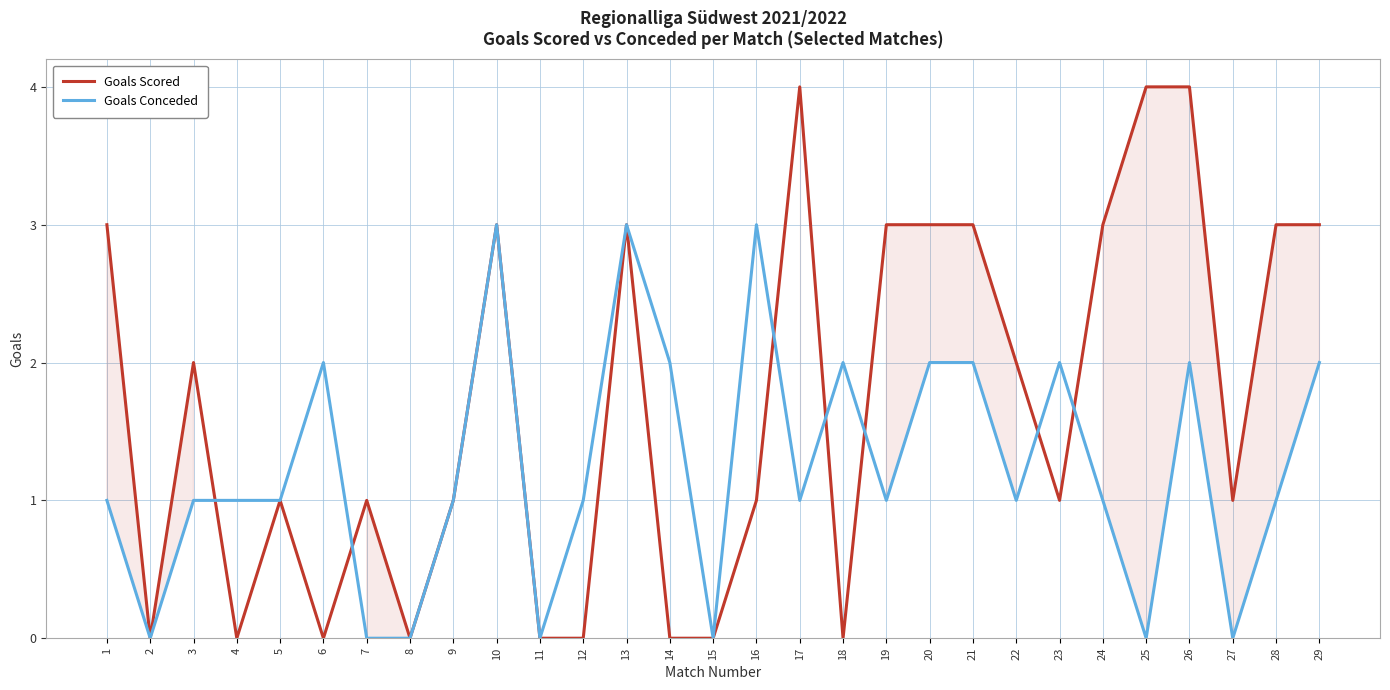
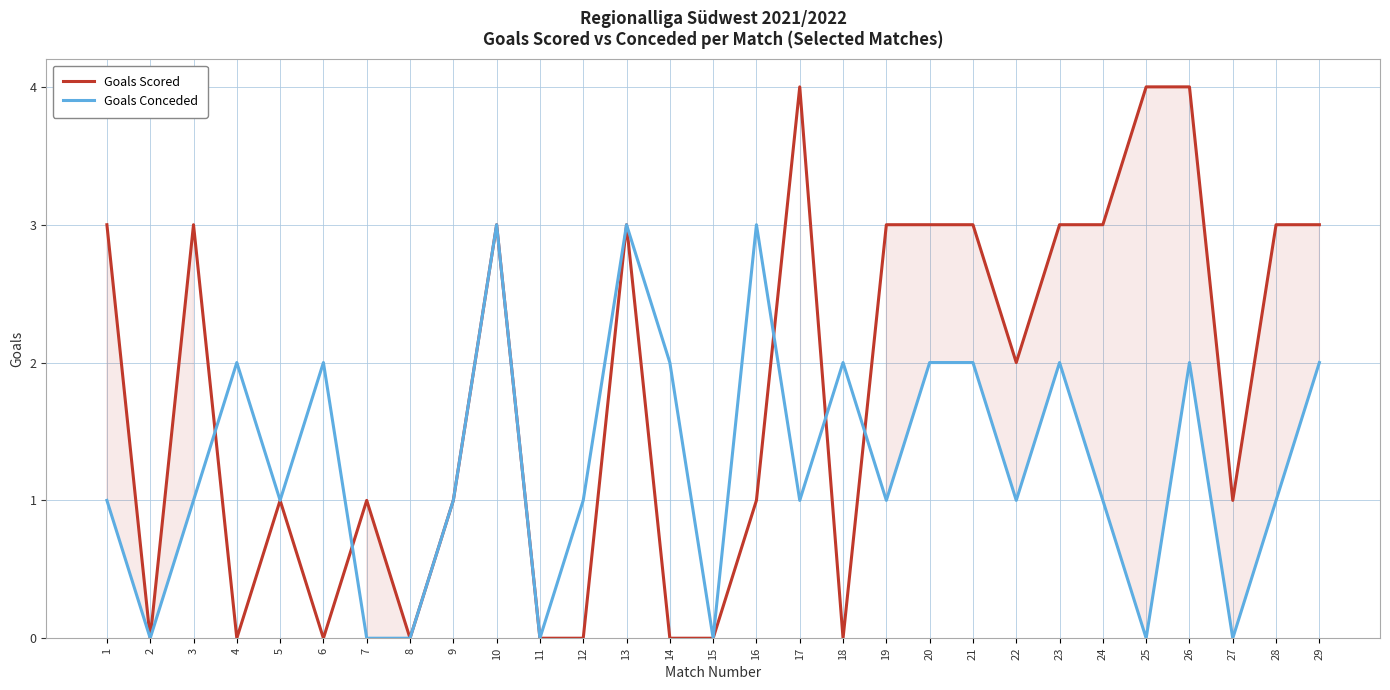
  {
    "Goals Scored": {
      "1": 3,
-     "3": 2,
+     "3": 3,
      "4": 0,
      "6": 0,
      "7": 1,
      "12": 0,
      "14": 0,
      "16": 1,
      "17": 4,
      "18": 0,
      "19": 3,
      "20": 3,
      "21": 3,
      "22": 2,
-     "23": 1,
+     "23": 3,
      "24": 3,
      "25": 4,
      "26": 4,
      "27": 1,
      "28": 3,
      "29": 3
    },
    "Goals Conceded": {
      "1": 1,
      "3": 1,
-     "4": 1,
+     "4": 2,
      "6": 2,
      "7": 0,
      "12": 1,
      "14": 2,
      "16": 3,
      "17": 1,
      "18": 2,
      "19": 1,
      "20": 2,
      "21": 2,
      "22": 1,
      "23": 2,
      "24": 1,
      "25": 0,
      "26": 2,
      "27": 0,
      "28": 1,
      "29": 2
    }
  }
